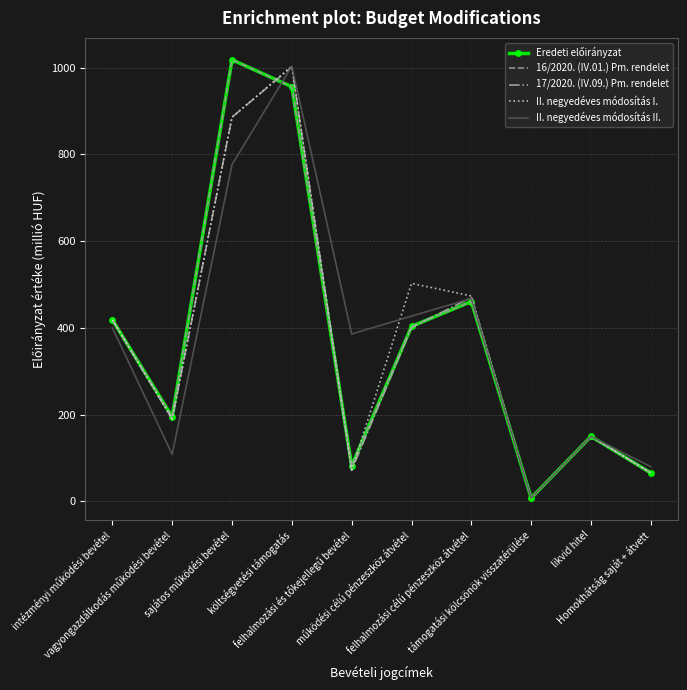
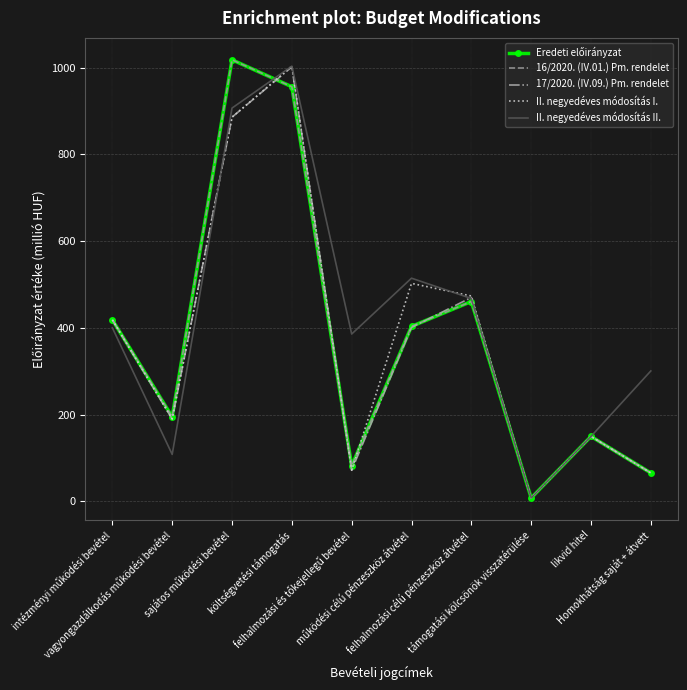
  {
    "II. negyedéves módosítás II.": {
      "intézményi működési bevétel": 400,
      "vagyongazdálkodás működési bevétel": 110,
-     "sajátos működési bevétel": 780,
+     "sajátos működési bevétel": 910,
      "felhalmozási és tőkejellegű bevétel": 390,
-     "működési célú pénzeszköz átvétel": 430,
-     "Homokhátság saját + átvett": 80
+     "működési célú pénzeszköz átvétel": 510,
+     "Homokhátság saját + átvett": 300
    }
  }
